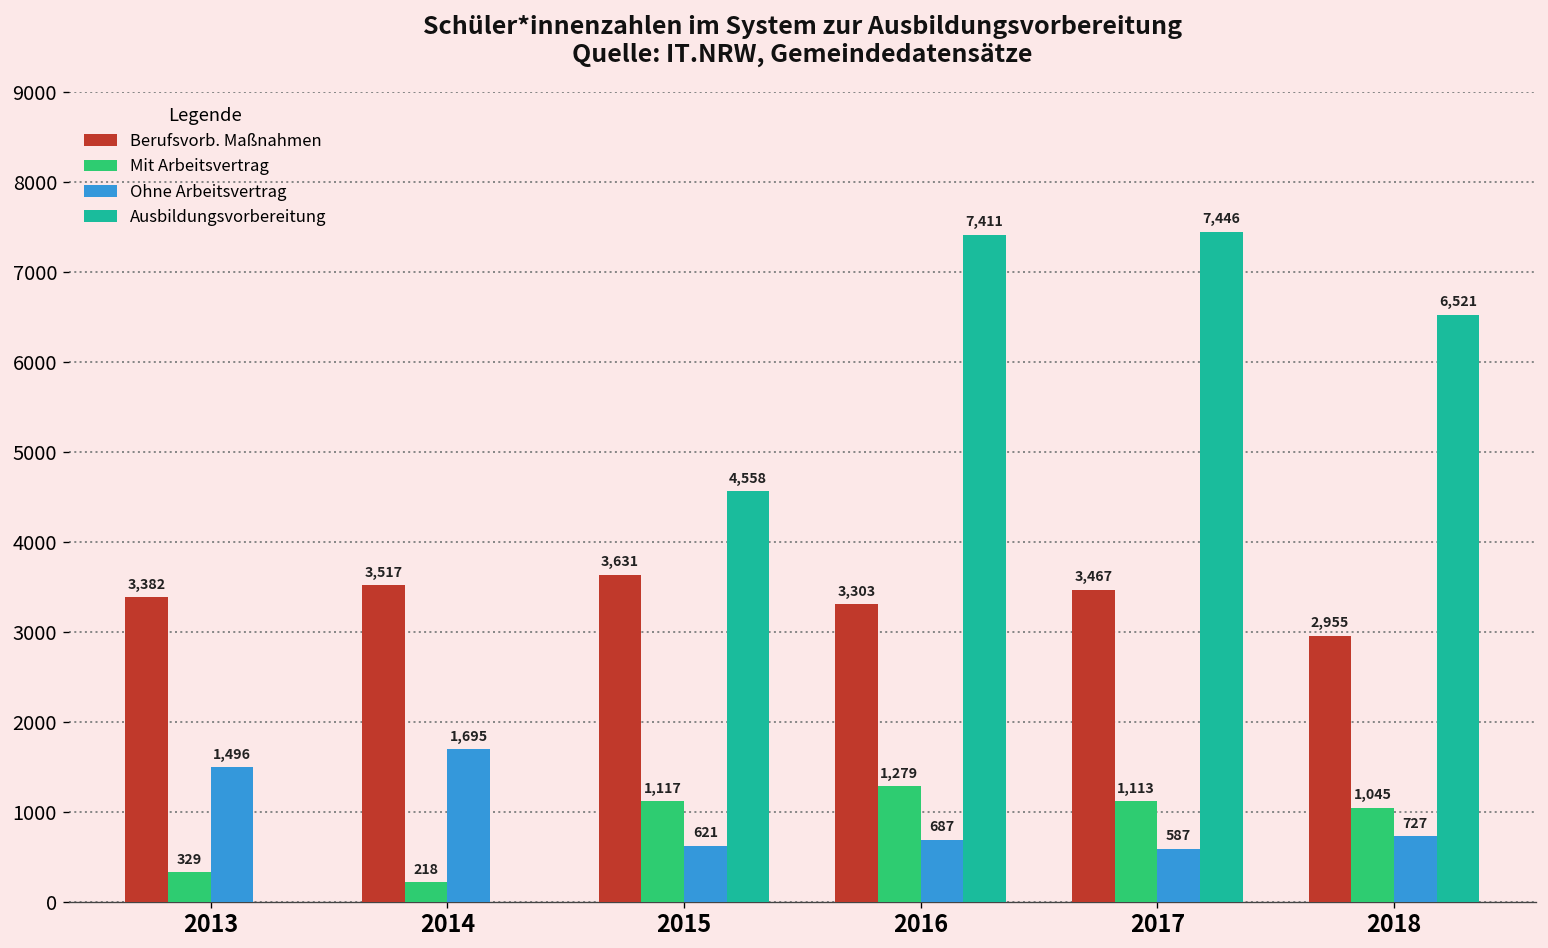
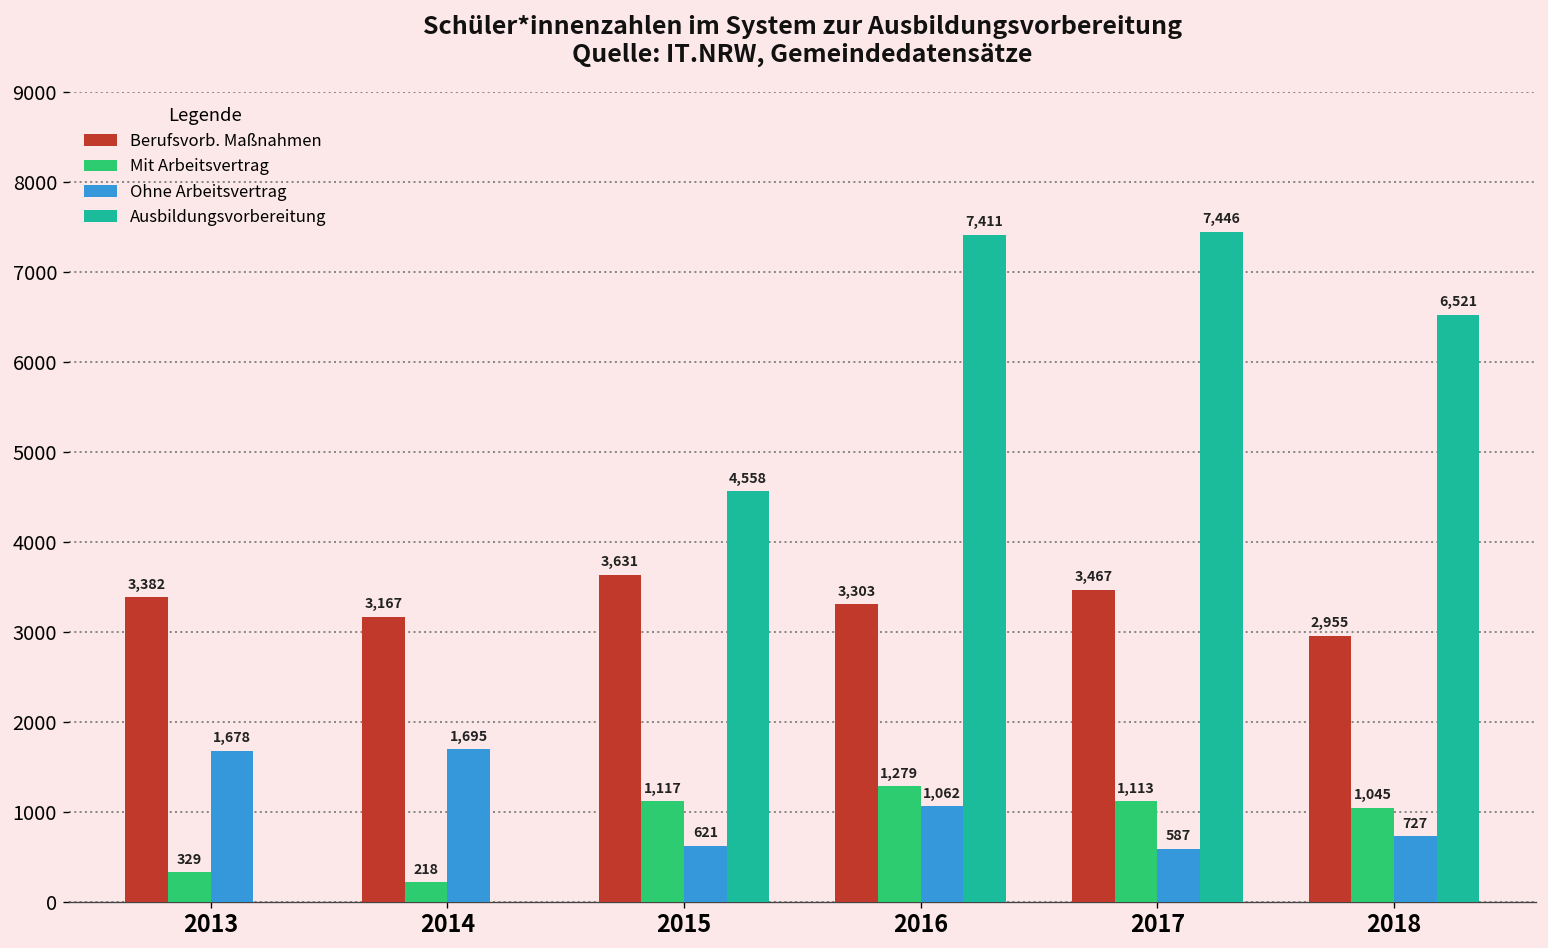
  {
    "Berufsvorb. Maßnahmen": {
      "2013": "3,382",
-     "2014": "3,517",
+     "2014": "3,167",
      "2015": "3,631",
      "2016": "3,303",
      "2017": "3,467",
      "2018": "2,955"
    },
    "Ohne Arbeitsvertrag": {
-     "2013": "1,496",
+     "2013": "1,678",
      "2014": "1,695",
      "2015": "621",
-     "2016": "687",
+     "2016": "1,062",
      "2017": "587",
      "2018": "727"
    }
  }
